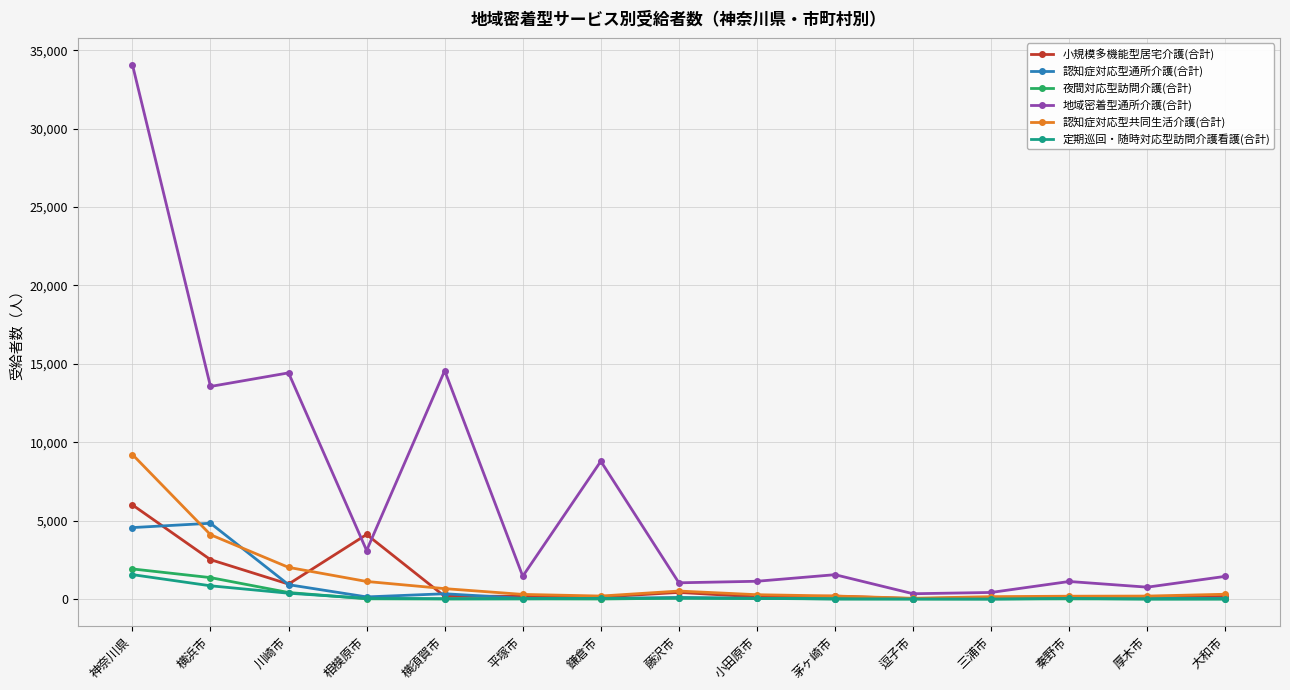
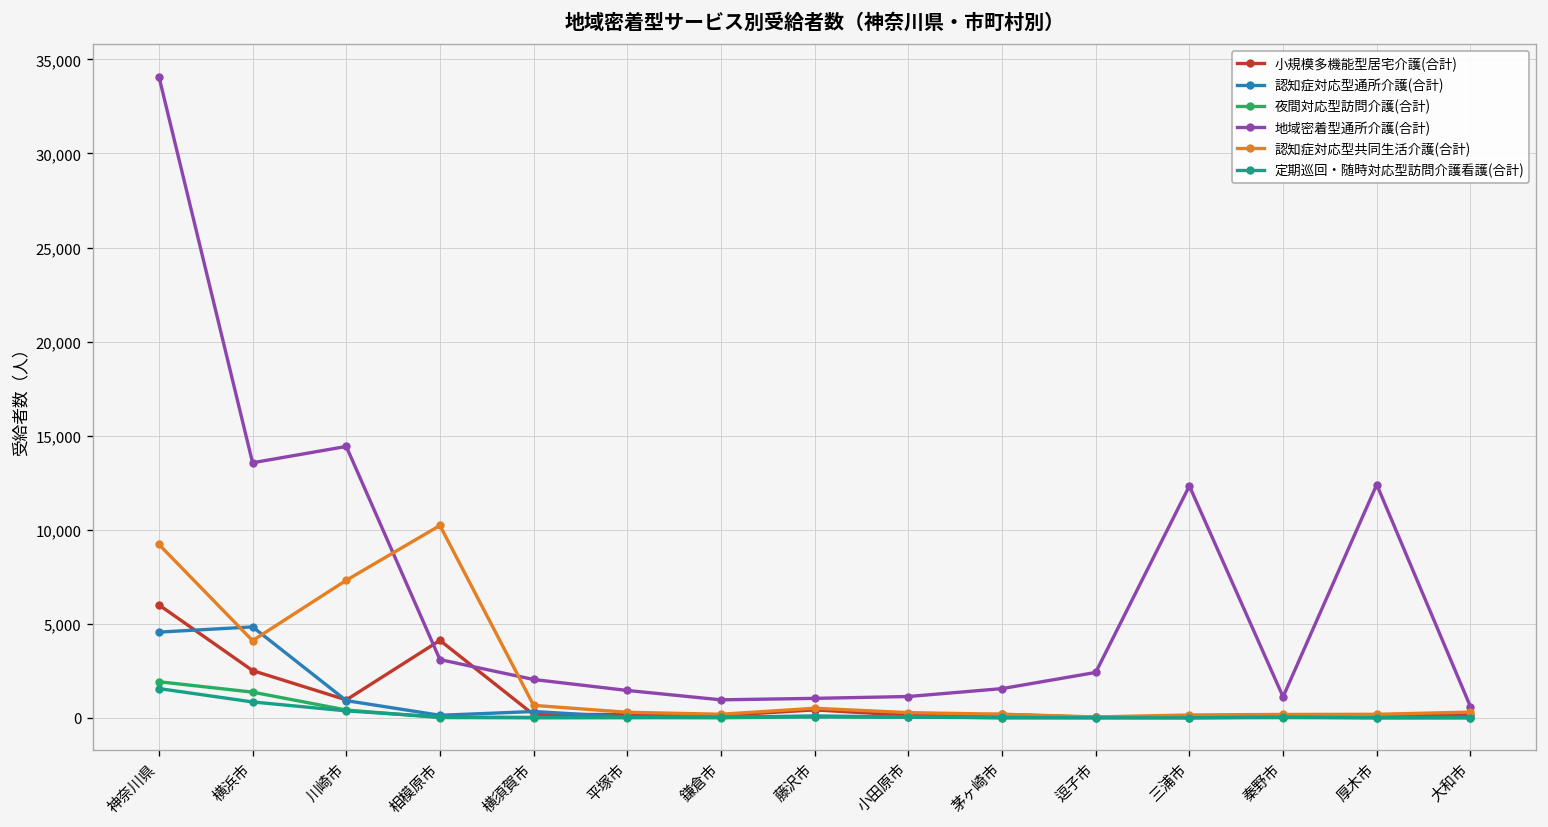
  {
    "小規模多機能型居宅介護(合計)": {
      "神奈川県": "6,000",
      "横浜市": "2,500",
      "相模原市": "4,100"
    },
    "認知症対応型通所介護(合計)": {
      "神奈川県": "4,600",
      "横浜市": "4,800",
      "横須賀市": "300"
    },
    "地域密着型通所介護(合計)": {
      "神奈川県": "34,100",
      "横浜市": "13,600",
      "川崎市": "14,400",
      "相模原市": "3,100",
-     "横須賀市": "14,600",
+     "横須賀市": "2,000",
      "平塚市": "1,500",
-     "鎌倉市": "8,800",
+     "鎌倉市": "1,000",
      "藤沢市": "1,000",
      "小田原市": "1,100",
      "茅ヶ崎市": "1,600",
-     "逗子市": "300",
-     "三浦市": "400",
+     "逗子市": "2,400",
+     "三浦市": "12,300",
      "秦野市": "1,100",
-     "厚木市": "800",
-     "大和市": "1,400"
+     "厚木市": "12,400",
+     "大和市": "600"
    },
    "認知症対応型共同生活介護(合計)": {
      "神奈川県": "9,200",
      "横浜市": "4,100",
-     "川崎市": "2,000",
-     "相模原市": "1,100",
+     "川崎市": "7,300",
+     "相模原市": "10,200",
      "横須賀市": "700"
    }
  }
